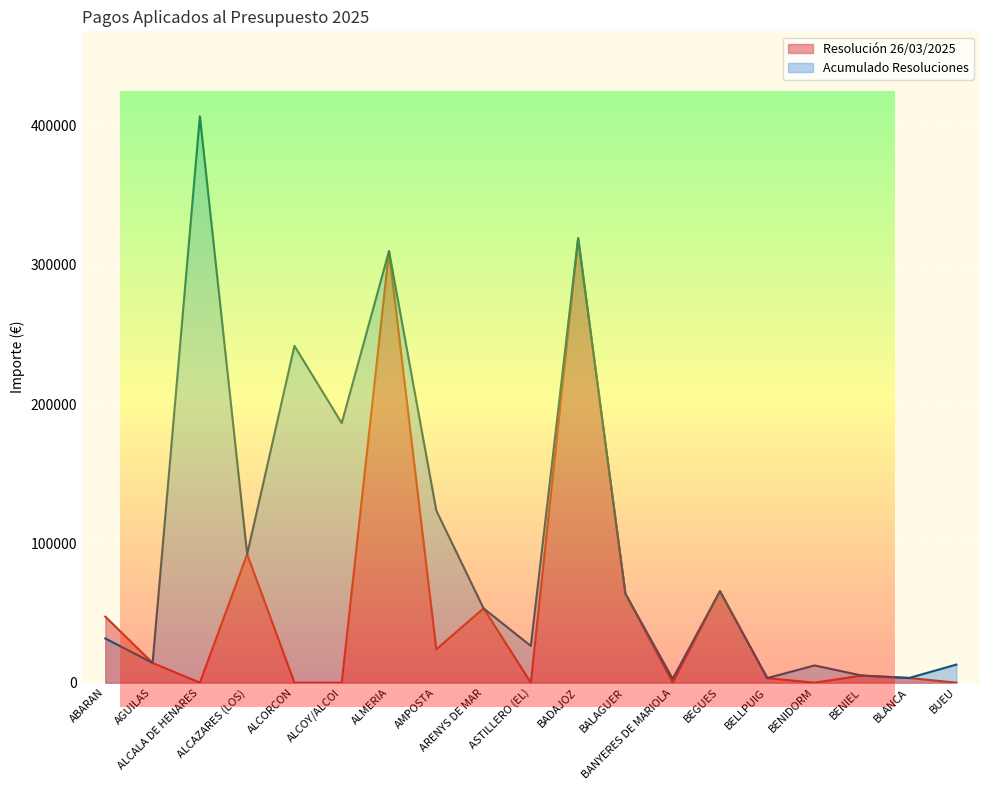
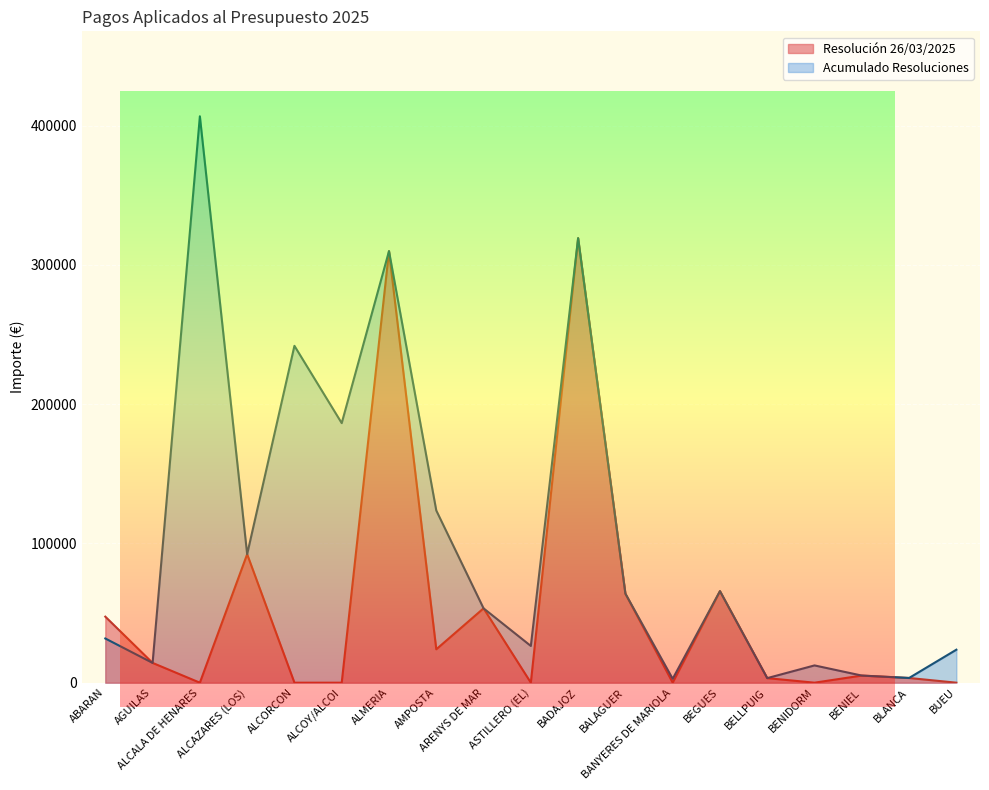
  {
    "Resolución 26/03/2025": {
      "ABARAN": 47000,
      "ALCALA DE HENARES": 0,
      "BANYERES DE MARIOLA": 0,
      "BUEU": 0
    },
    "Acumulado Resoluciones": {
      "ABARAN": 32000,
      "ALCALA DE HENARES": 407000,
      "BANYERES DE MARIOLA": 3000,
-     "BUEU": 13000
+     "BUEU": 24000
    }
  }
